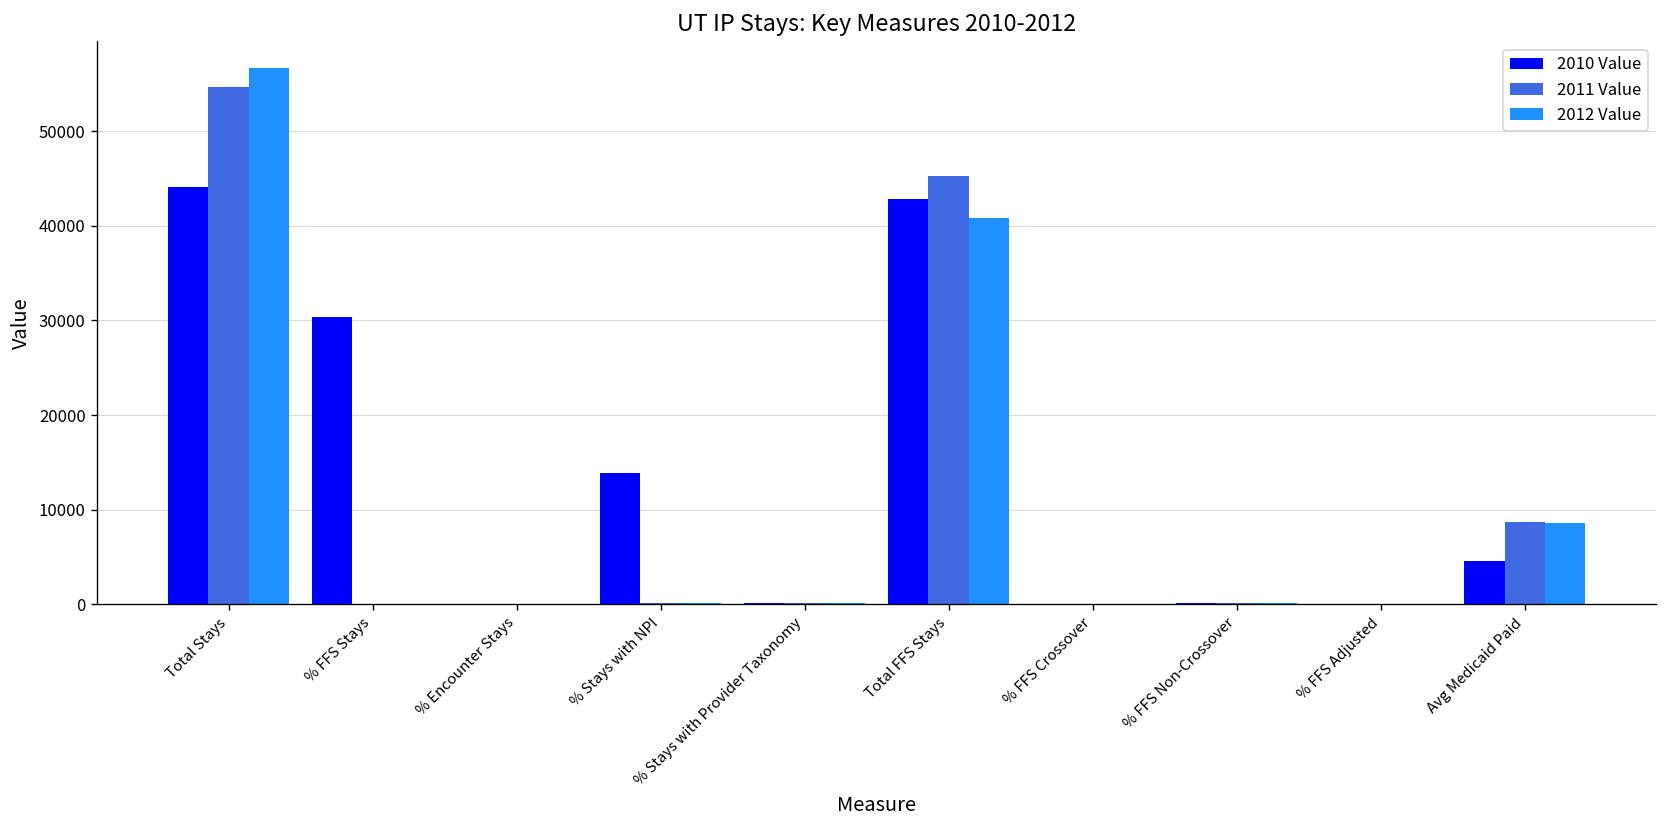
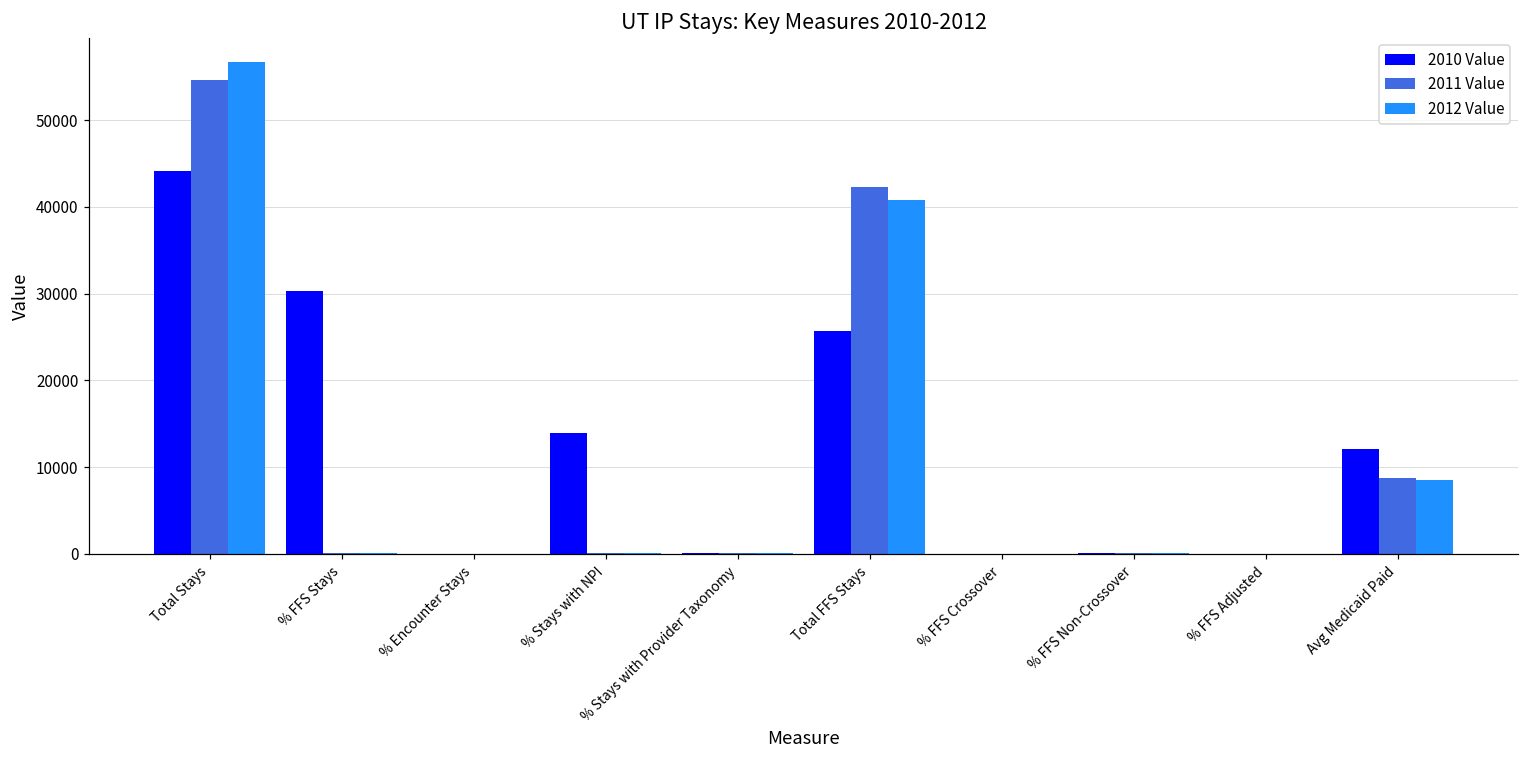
  {
    "2010 Value": {
      "Total Stays": 44000,
      "% FFS Stays": 30000,
      "% Stays with NPI": 14000,
-     "Total FFS Stays": 43000,
-     "Avg Medicaid Paid": 5000
+     "Total FFS Stays": 26000,
+     "Avg Medicaid Paid": 12000
    },
    "2011 Value": {
      "Total Stays": 55000,
-     "Total FFS Stays": 45000,
+     "Total FFS Stays": 42000,
      "Avg Medicaid Paid": 9000
    },
    "2012 Value": {
      "Total Stays": 57000,
      "Total FFS Stays": 41000,
      "Avg Medicaid Paid": 9000
    }
  }
